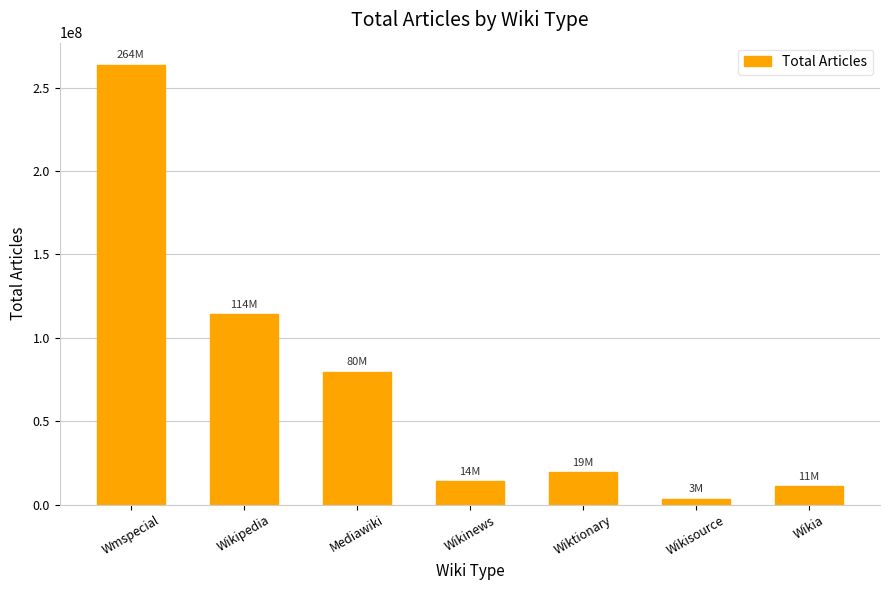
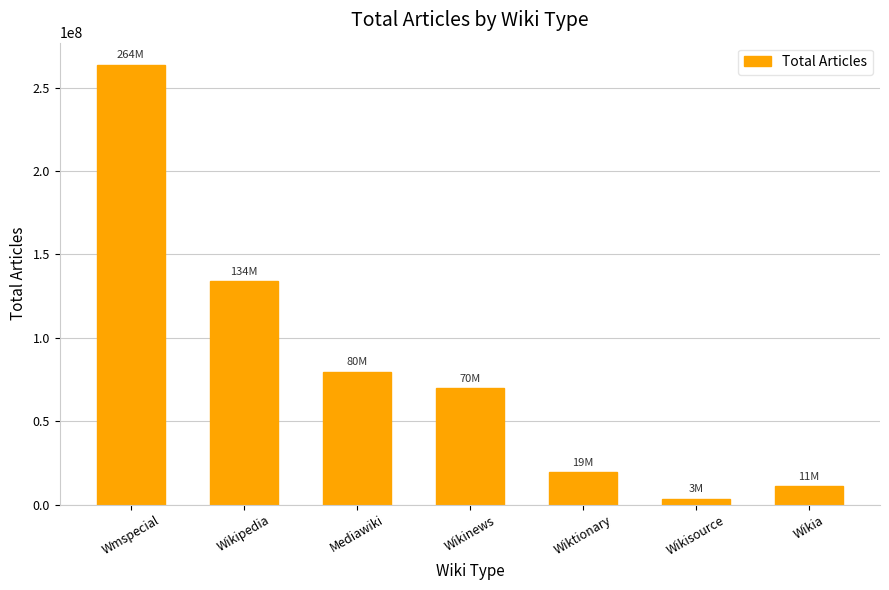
  {
    "Wmspecial": "264M",
-   "Wikipedia": "114M",
+   "Wikipedia": "134M",
    "Mediawiki": "80M",
-   "Wikinews": "14M",
+   "Wikinews": "70M",
    "Wiktionary": "19M",
    "Wikisource": "3M",
    "Wikia": "11M"
  }
